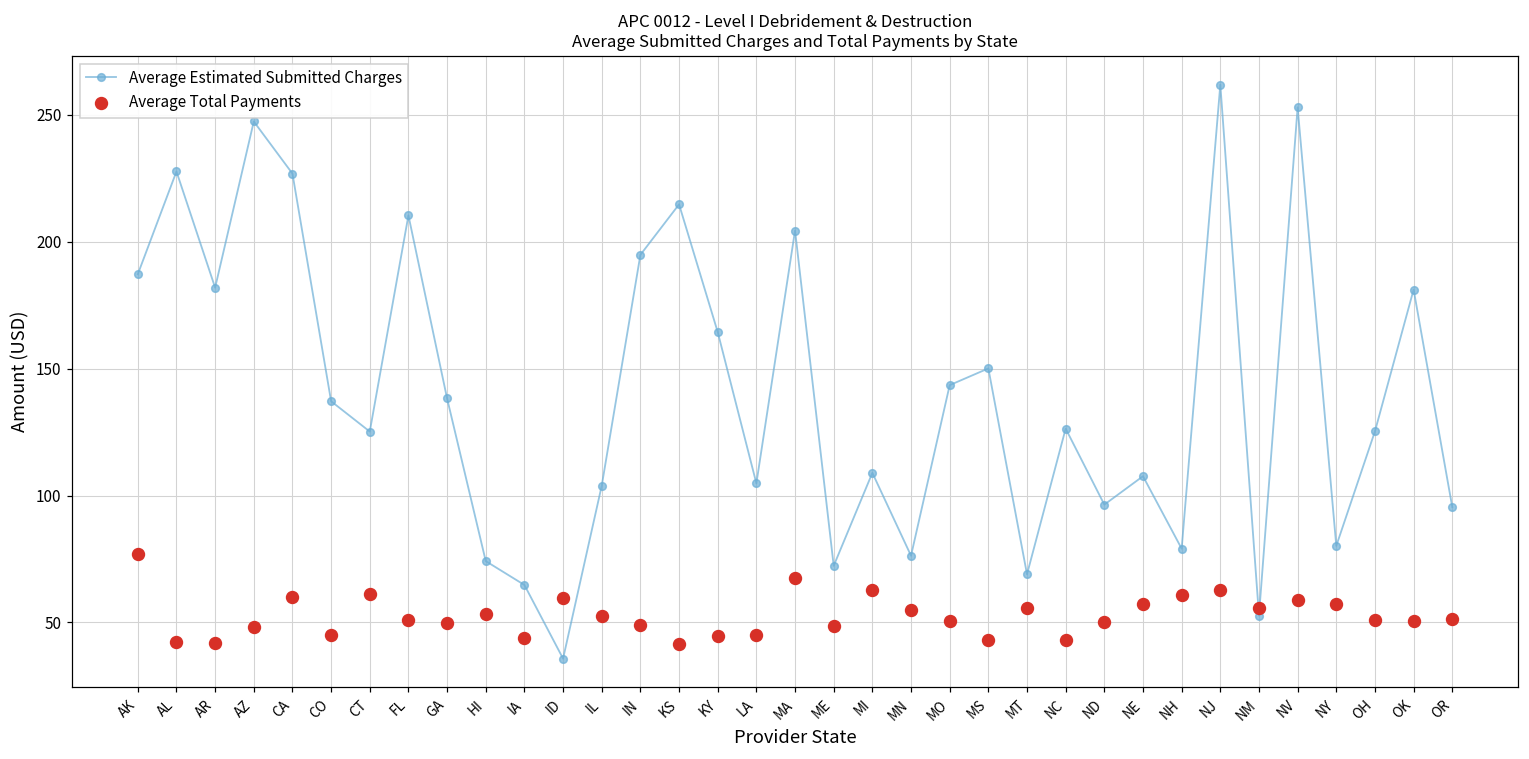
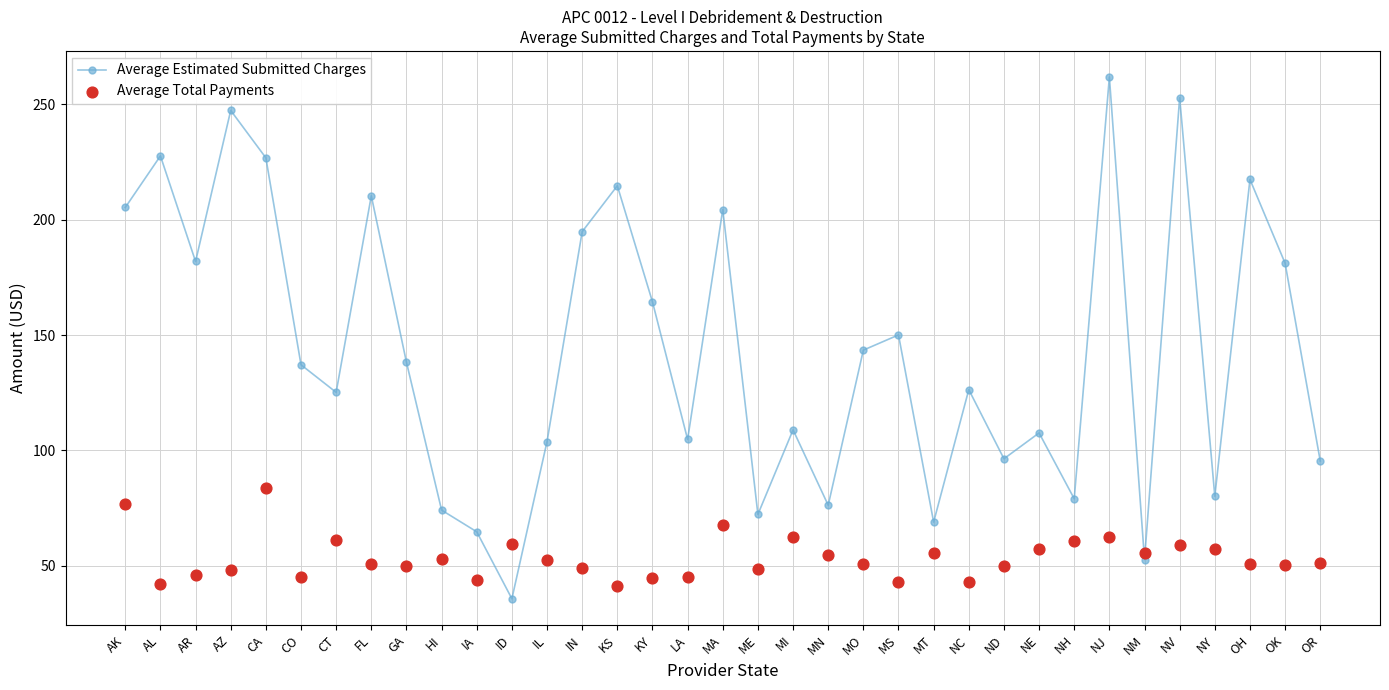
  {
    "Average Estimated Submitted Charges": {
-     "AK": 187,
+     "AK": 205,
      "AL": 228,
      "AR": 182,
      "AZ": 247,
      "CA": 227,
      "CO": 137,
      "CT": 125,
      "FL": 210,
      "GA": 138,
      "HI": 74,
      "IA": 65,
      "ID": 36,
      "IL": 104,
      "IN": 195,
      "KS": 215,
      "KY": 164,
      "LA": 105,
      "MA": 204,
      "ME": 72,
      "MI": 109,
      "MN": 76,
      "MO": 144,
      "MS": 150,
      "MT": 69,
      "NC": 126,
      "ND": 96,
      "NE": 108,
      "NH": 79,
      "NJ": 262,
      "NM": 53,
      "NV": 253,
      "NY": 80,
-     "OH": 125,
+     "OH": 218,
      "OK": 181,
      "OR": 95
    },
    "Average Total Payments": {
-     "AR": 42,
-     "CA": 60
+     "AR": 46,
+     "CA": 84
    }
  }
